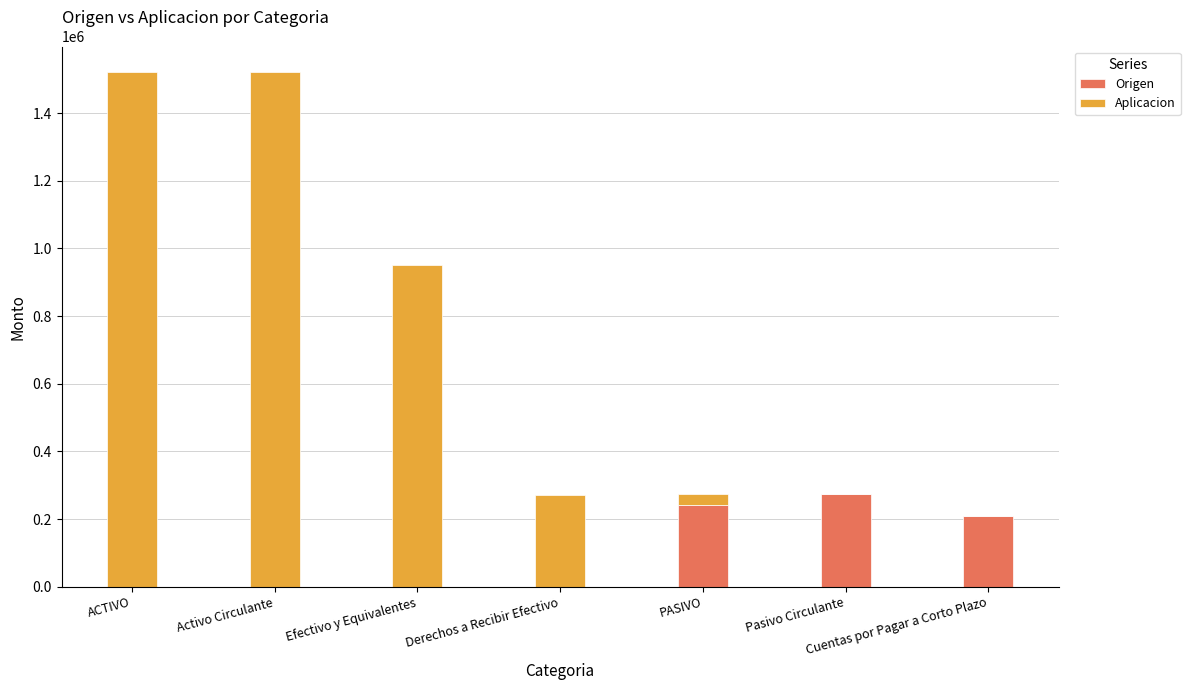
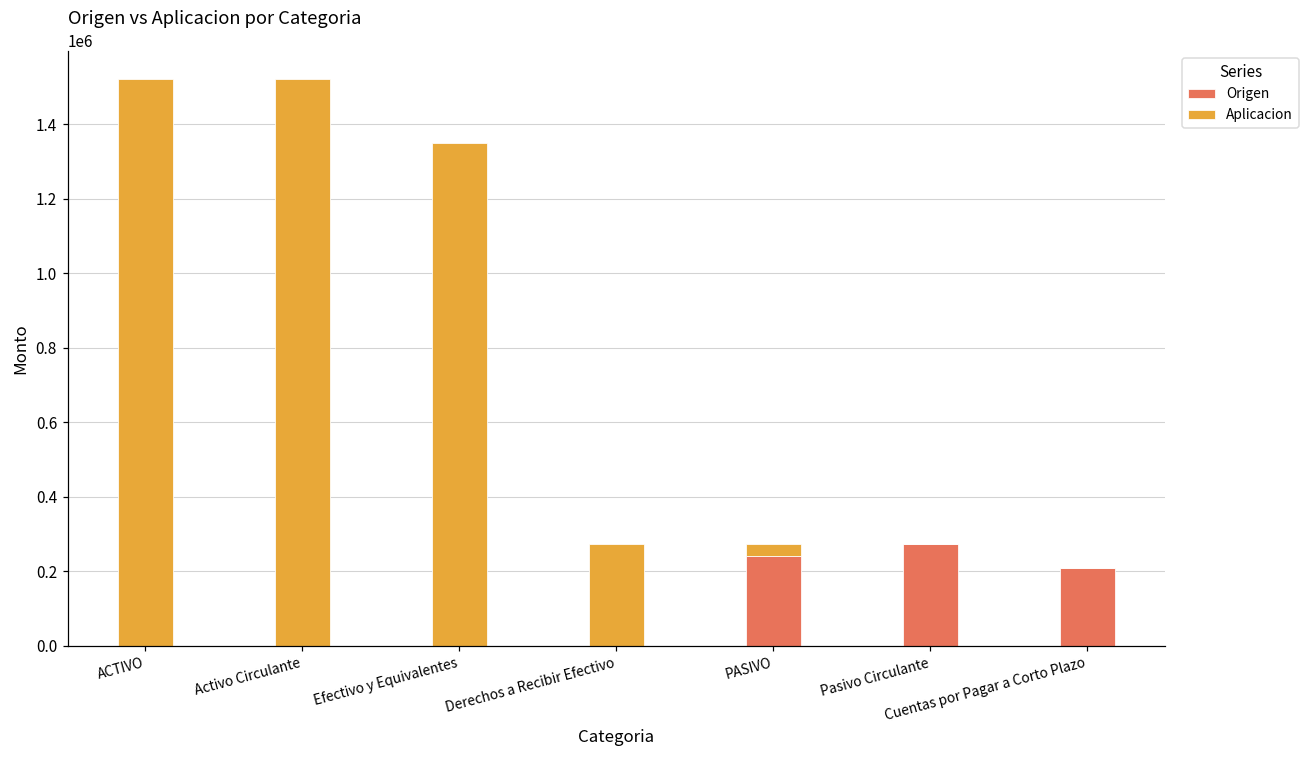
  {
    "Origen": {
      "ACTIVO": 0,
      "Activo Circulante": 0,
      "Efectivo y Equivalentes": 0,
      "Derechos a Recibir Efectivo": 0,
      "PASIVO": 240000,
      "Pasivo Circulante": 270000,
      "Cuentas por Pagar a Corto Plazo": 210000
    },
    "Aplicacion": {
      "ACTIVO": 1520000,
      "Activo Circulante": 1520000,
-     "Efectivo y Equivalentes": 950000,
+     "Efectivo y Equivalentes": 1350000,
      "Derechos a Recibir Efectivo": 270000,
      "PASIVO": 30000,
      "Pasivo Circulante": 0,
      "Cuentas por Pagar a Corto Plazo": 0
    }
  }
